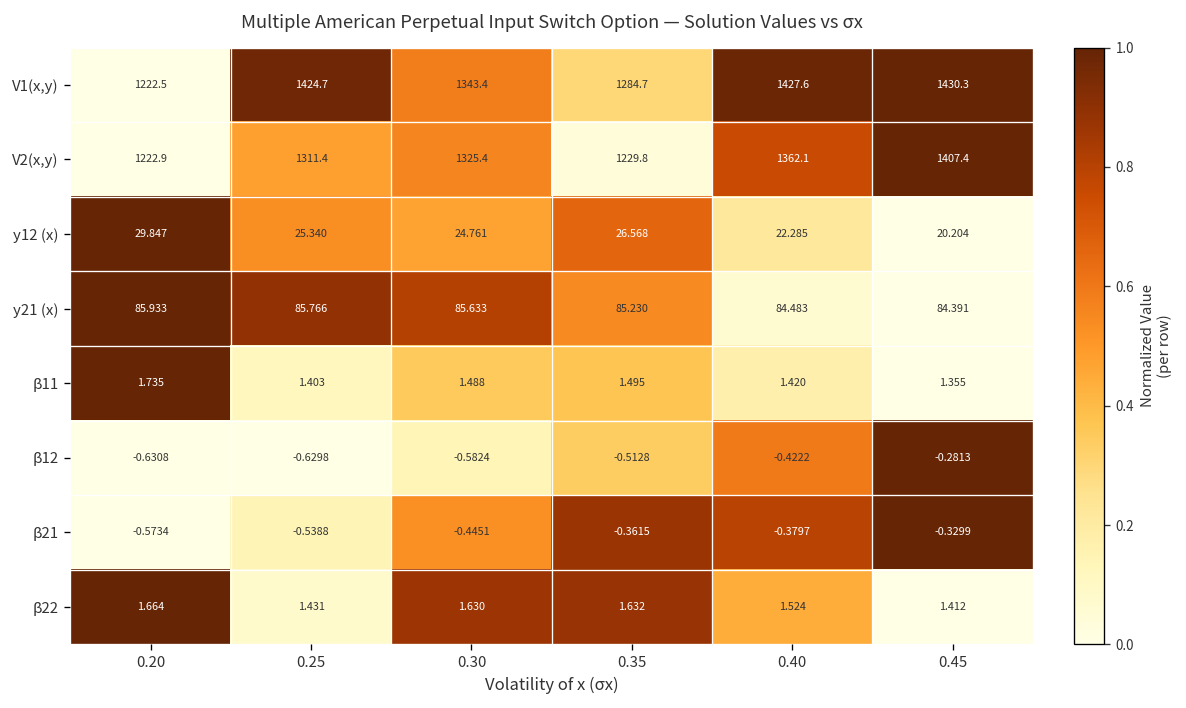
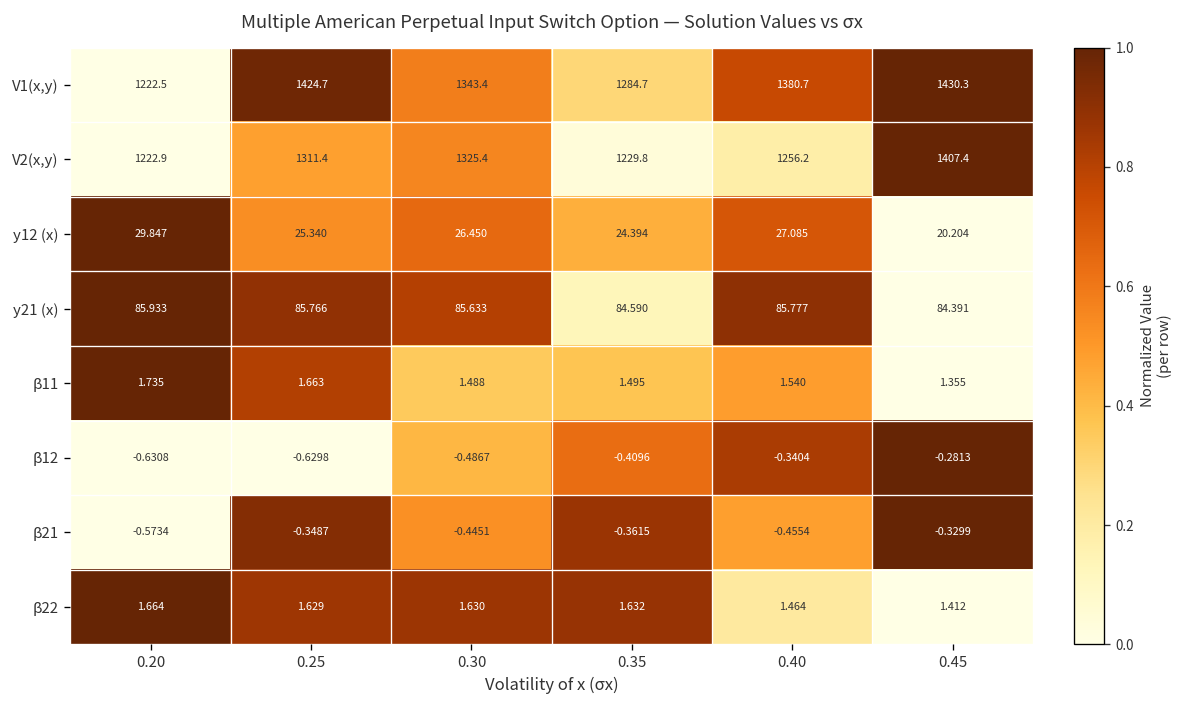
  {
    "V1(x,y)": {
      "0.20": 1222.5,
      "0.25": 1424.7,
      "0.30": 1343.4,
      "0.35": 1284.7,
-     "0.40": 1427.6,
+     "0.40": 1380.7,
      "0.45": 1430.3
    },
    "V2(x,y)": {
      "0.20": 1222.9,
      "0.25": 1311.4,
      "0.30": 1325.4,
      "0.35": 1229.8,
-     "0.40": 1362.1,
+     "0.40": 1256.2,
      "0.45": 1407.4
    },
    "y12 (x)": {
      "0.20": 29.847,
      "0.25": 25.340,
-     "0.30": 24.761,
-     "0.35": 26.568,
-     "0.40": 22.285,
+     "0.30": 26.450,
+     "0.35": 24.394,
+     "0.40": 27.085,
      "0.45": 20.204
    },
    "y21 (x)": {
      "0.20": 85.933,
      "0.25": 85.766,
      "0.30": 85.633,
-     "0.35": 85.230,
-     "0.40": 84.483,
+     "0.35": 84.590,
+     "0.40": 85.777,
      "0.45": 84.391
    },
    "β11": {
      "0.20": 1.735,
-     "0.25": 1.403,
+     "0.25": 1.663,
      "0.30": 1.488,
      "0.35": 1.495,
-     "0.40": 1.420,
+     "0.40": 1.540,
      "0.45": 1.355
    },
    "β12": {
      "0.20": -0.6308,
      "0.25": -0.6298,
-     "0.30": -0.5824,
-     "0.35": -0.5128,
-     "0.40": -0.4222,
+     "0.30": -0.4867,
+     "0.35": -0.4096,
+     "0.40": -0.3404,
      "0.45": -0.2813
    },
    "β21": {
      "0.20": -0.5734,
-     "0.25": -0.5388,
+     "0.25": -0.3487,
      "0.30": -0.4451,
      "0.35": -0.3615,
-     "0.40": -0.3797,
+     "0.40": -0.4554,
      "0.45": -0.3299
    },
    "β22": {
      "0.20": 1.664,
-     "0.25": 1.431,
+     "0.25": 1.629,
      "0.30": 1.630,
      "0.35": 1.632,
-     "0.40": 1.524,
+     "0.40": 1.464,
      "0.45": 1.412
    }
  }
